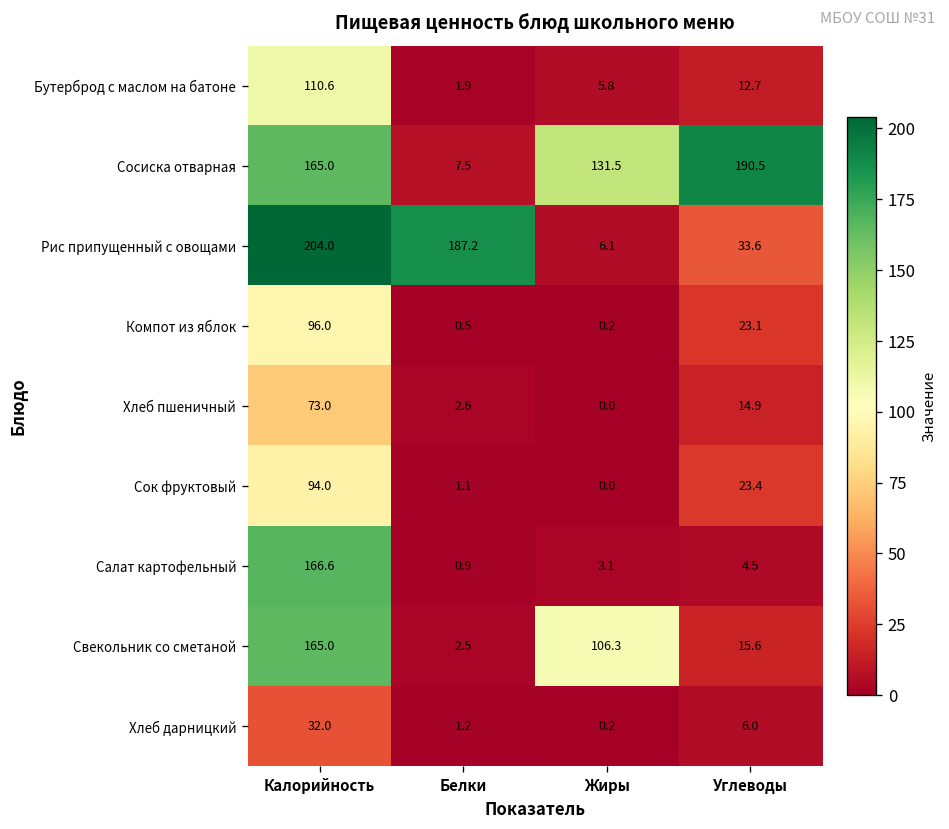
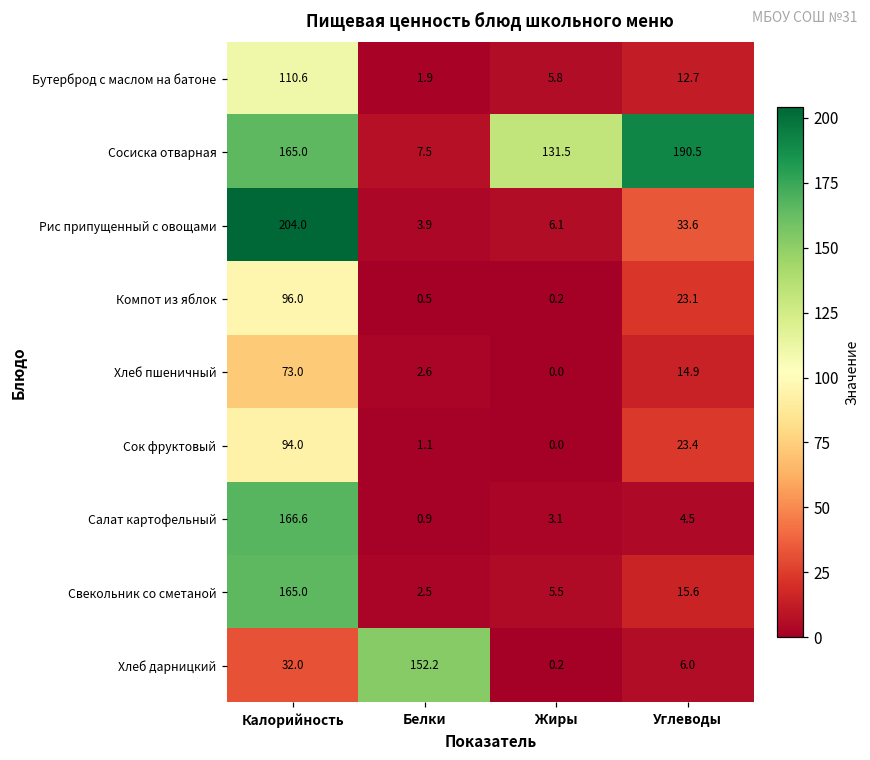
  {
    "Бутерброд с маслом на батоне": {
      "Калорийность": 110.6,
      "Белки": 1.9,
      "Жиры": 5.8,
      "Углеводы": 12.7
    },
    "Сосиска отварная": {
      "Калорийность": 165.0,
      "Белки": 7.5,
      "Жиры": 131.5,
      "Углеводы": 190.5
    },
    "Рис припущенный с овощами": {
      "Калорийность": 204.0,
-     "Белки": 187.2,
+     "Белки": 3.9,
      "Жиры": 6.1,
      "Углеводы": 33.6
    },
    "Компот из яблок": {
      "Калорийность": 96.0,
      "Белки": 0.5,
      "Жиры": 0.2,
      "Углеводы": 23.1
    },
    "Хлеб пшеничный": {
      "Калорийность": 73.0,
      "Белки": 2.6,
      "Жиры": 0.0,
      "Углеводы": 14.9
    },
    "Сок фруктовый": {
      "Калорийность": 94.0,
      "Белки": 1.1,
      "Жиры": 0.0,
      "Углеводы": 23.4
    },
    "Салат картофельный": {
      "Калорийность": 166.6,
      "Белки": 0.9,
      "Жиры": 3.1,
      "Углеводы": 4.5
    },
    "Свекольник со сметаной": {
      "Калорийность": 165.0,
      "Белки": 2.5,
-     "Жиры": 106.3,
+     "Жиры": 5.5,
      "Углеводы": 15.6
    },
    "Хлеб дарницкий": {
      "Калорийность": 32.0,
-     "Белки": 1.2,
+     "Белки": 152.2,
      "Жиры": 0.2,
      "Углеводы": 6.0
    }
  }
